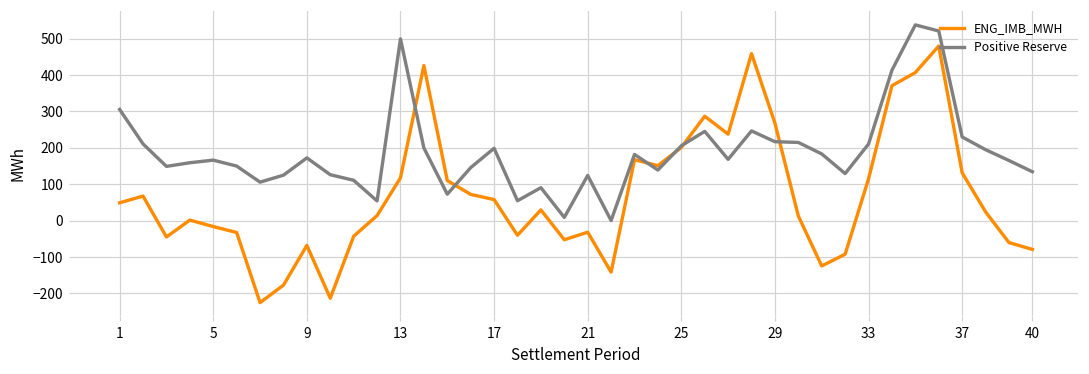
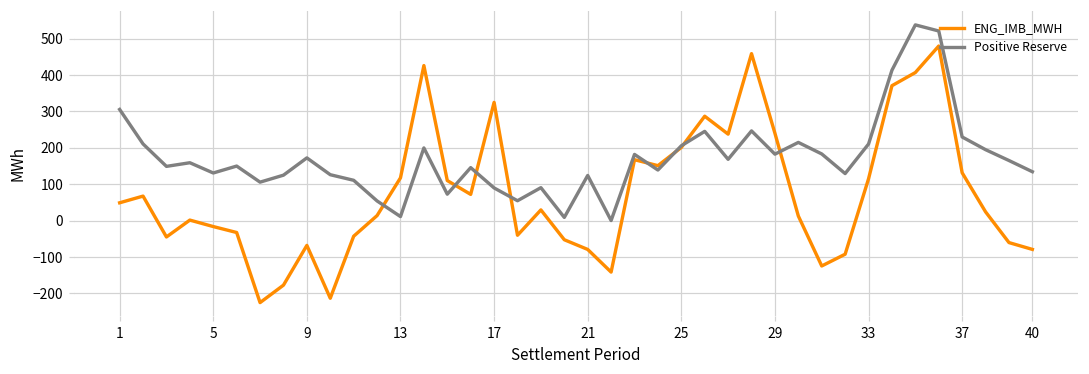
  {
    "ENG_IMB_MWH": {
      "1": 50,
      "5": -20,
      "9": -70,
      "13": 120,
-     "17": 60,
-     "21": -30,
-     "29": 270,
+     "17": 330,
+     "21": -80,
+     "29": 240,
      "33": 110,
      "37": 130,
      "40": -80
    },
    "Positive Reserve": {
      "1": 310,
-     "5": 170,
+     "5": 130,
      "9": 170,
-     "13": 500,
-     "17": 200,
+     "13": 10,
+     "17": 90,
      "21": 120,
-     "29": 220,
+     "29": 180,
      "33": 210,
      "37": 230,
      "40": 130
    }
  }
